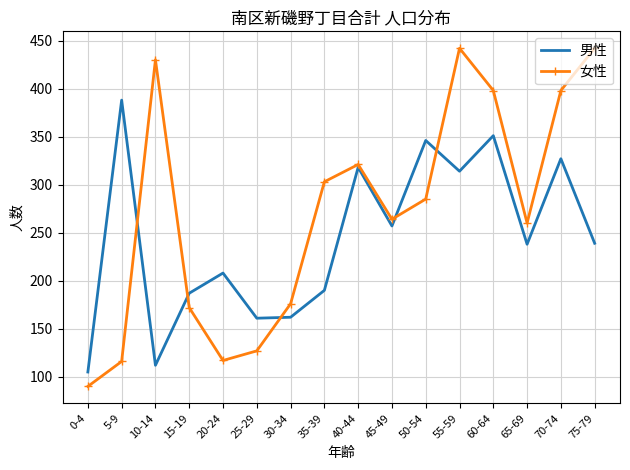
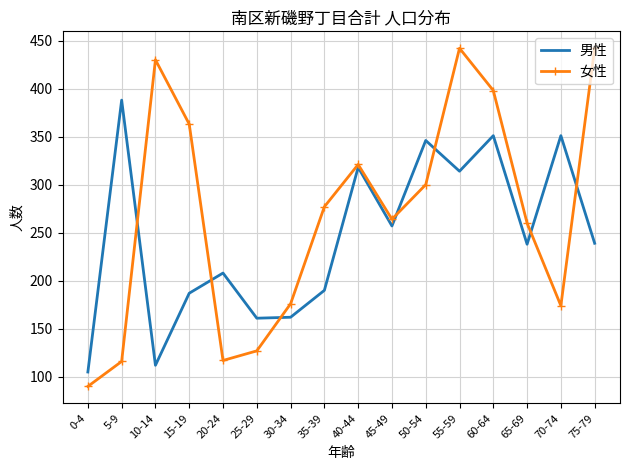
  {
    "男性": {
      "0-4": 110,
      "5-9": 390,
      "10-14": 110,
      "15-19": 190,
      "20-24": 210,
      "25-29": 160,
      "30-34": 160,
      "35-39": 190,
      "40-44": 320,
      "45-49": 260,
      "50-54": 350,
      "55-59": 310,
      "60-64": 350,
      "65-69": 240,
-     "70-74": 330,
+     "70-74": 350,
      "75-79": 240
    },
    "女性": {
      "0-4": 90,
      "5-9": 120,
      "10-14": 430,
-     "15-19": 170,
+     "15-19": 360,
      "20-24": 120,
      "25-29": 130,
      "30-34": 180,
-     "35-39": 300,
+     "35-39": 280,
      "40-44": 320,
      "45-49": 260,
-     "50-54": 290,
+     "50-54": 300,
      "55-59": 440,
      "60-64": 400,
      "65-69": 260,
-     "70-74": 400
+     "70-74": 170
    }
  }
